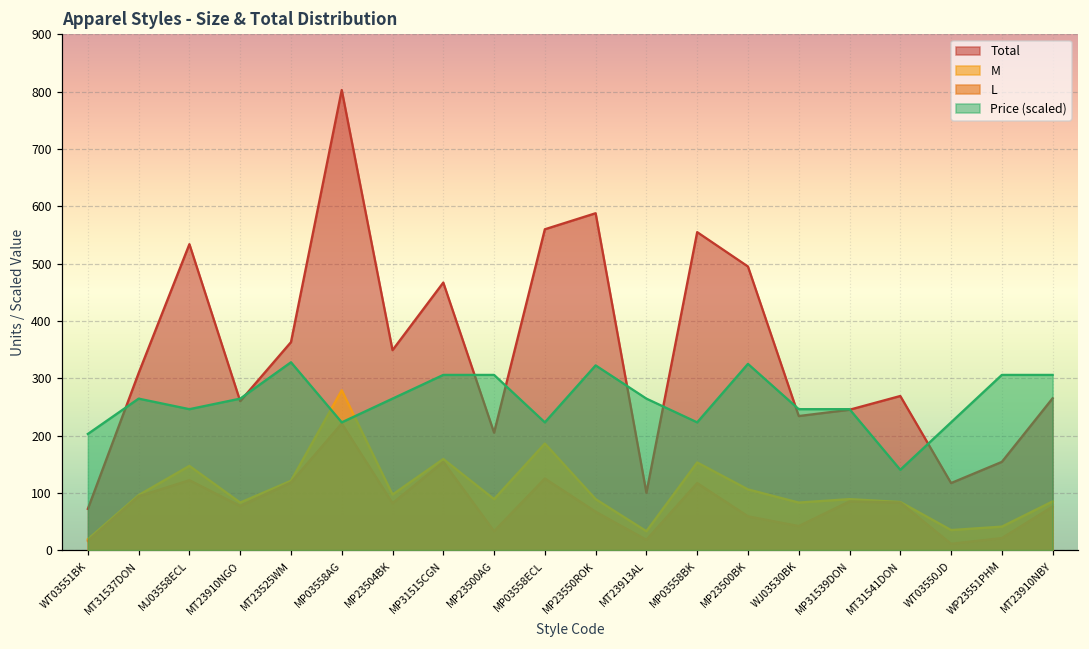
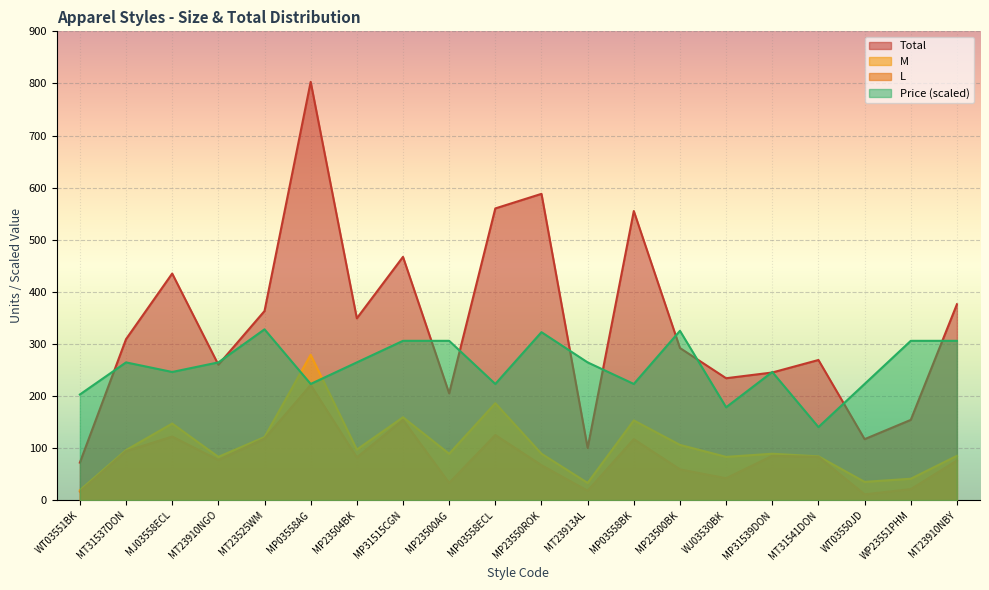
  {
    "Total": {
      "WT03551BK": 70,
      "MT31537DON": 310,
-     "MJ03558ECL": 530,
+     "MJ03558ECL": 440,
      "MT23525WM": 360,
      "MP03558AG": 800,
      "MP23504BK": 350,
      "MP31515CGN": 470,
      "MP23500AG": 210,
      "MP03558ECL": 560,
      "MP23550ROK": 590,
      "MT23913AL": 100,
      "MP03558BK": 560,
-     "MP23500BK": 500,
+     "MP23500BK": 290,
      "WJ03530BK": 230,
      "MT31541DON": 270,
      "WT03550JD": 120,
      "WP23551PHM": 150,
-     "MT23910NBY": 270
+     "MT23910NBY": 380
    },
    "Price (scaled)": {
      "WT03551BK": 200,
      "MT31537DON": 260,
      "MJ03558ECL": 250,
      "MT23525WM": 330,
      "MP23504BK": 260,
      "MP31515CGN": 310,
      "MP23500AG": 310,
      "MP03558ECL": 220,
      "MP23550ROK": 320,
      "MT23913AL": 260,
      "MP03558BK": 220,
      "MP23500BK": 330,
-     "WJ03530BK": 250,
+     "WJ03530BK": 180,
      "MT31541DON": 140,
      "WT03550JD": 220,
      "WP23551PHM": 310,
      "MT23910NBY": 310
    }
  }
